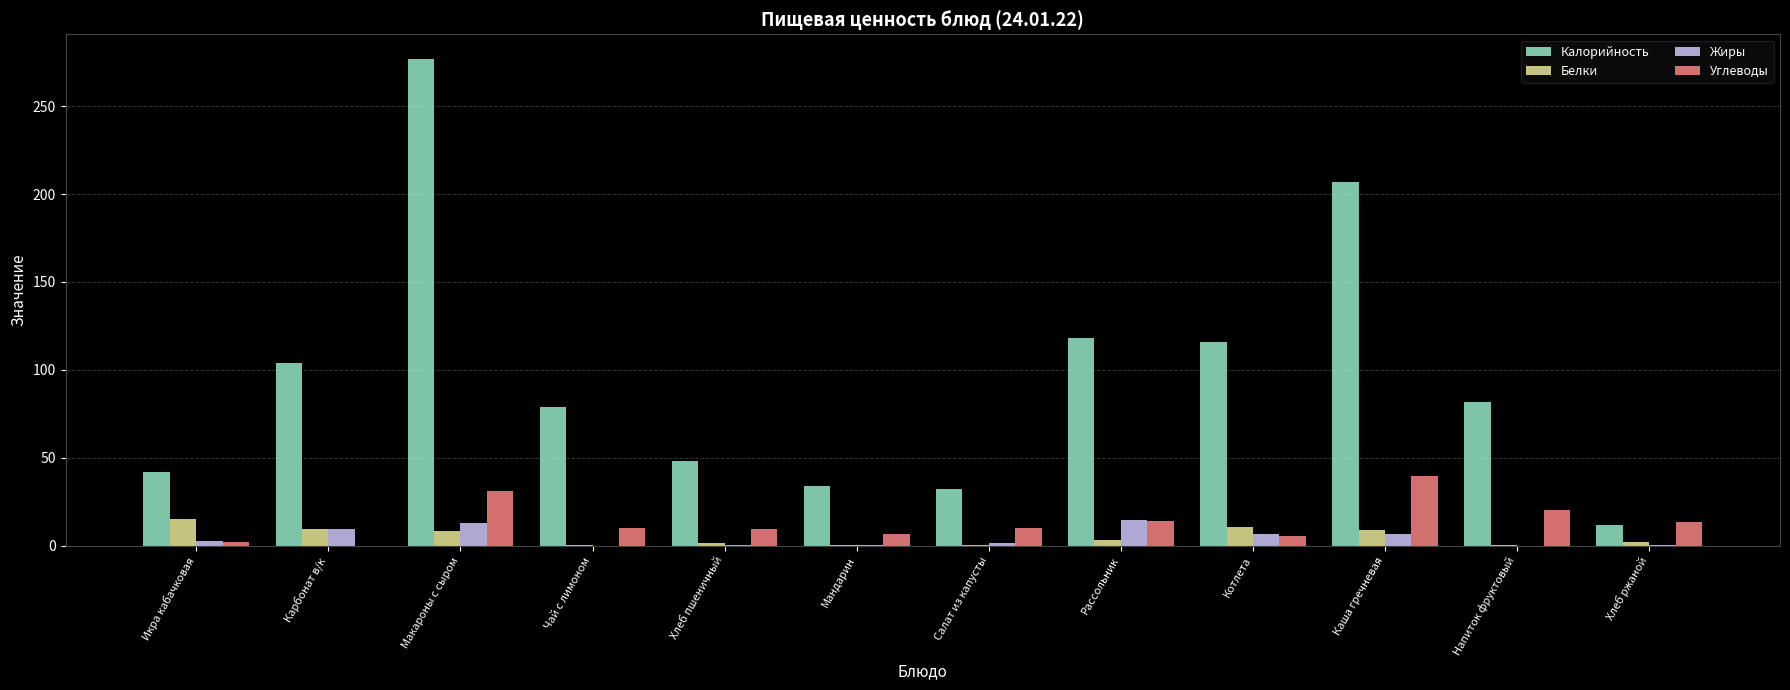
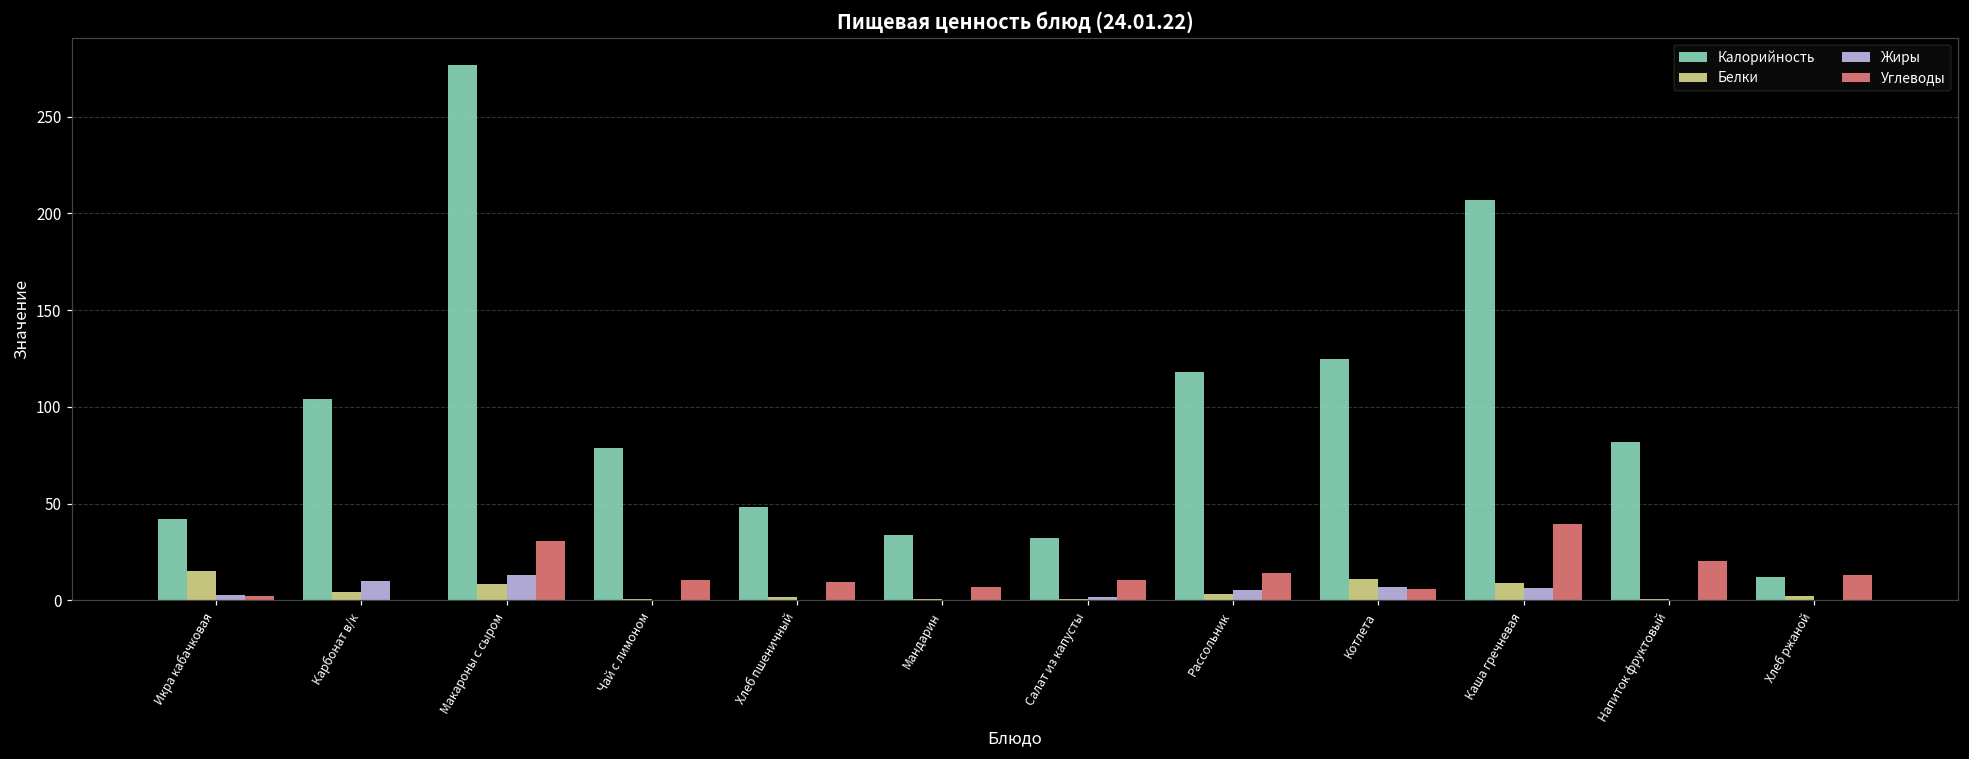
  {
    "Калорийность": {
      "Икра кабачковая": 42,
      "Карбонат в/к": 104,
      "Макароны с сыром": 277,
      "Чай с лимоном": 79,
      "Хлеб пшеничный": 48,
      "Мандарин": 34,
      "Салат из капусты": 32,
      "Рассольник": 118,
-     "Котлета": 116,
+     "Котлета": 125,
      "Каша гречневая": 207,
      "Напиток фруктовый": 82,
      "Хлеб ржаной": 12
    },
    "Белки": {
      "Икра кабачковая": 15,
-     "Карбонат в/к": 10,
+     "Карбонат в/к": 4,
      "Макароны с сыром": 8,
      "Хлеб пшеничный": 2,
      "Рассольник": 3,
      "Котлета": 11,
      "Каша гречневая": 9,
      "Хлеб ржаной": 2
    },
    "Жиры": {
      "Икра кабачковая": 3,
      "Карбонат в/к": 10,
      "Макароны с сыром": 13,
      "Салат из капусты": 2,
-     "Рассольник": 15,
+     "Рассольник": 5,
      "Котлета": 7,
      "Каша гречневая": 7,
      "Напиток фруктовый": 0
    },
    "Углеводы": {
      "Икра кабачковая": 2,
      "Карбонат в/к": 0,
      "Макароны с сыром": 31,
      "Чай с лимоном": 10,
      "Хлеб пшеничный": 10,
      "Мандарин": 7,
      "Салат из капусты": 10,
      "Рассольник": 14,
      "Котлета": 6,
      "Каша гречневая": 40,
      "Напиток фруктовый": 20,
      "Хлеб ржаной": 13
    }
  }
